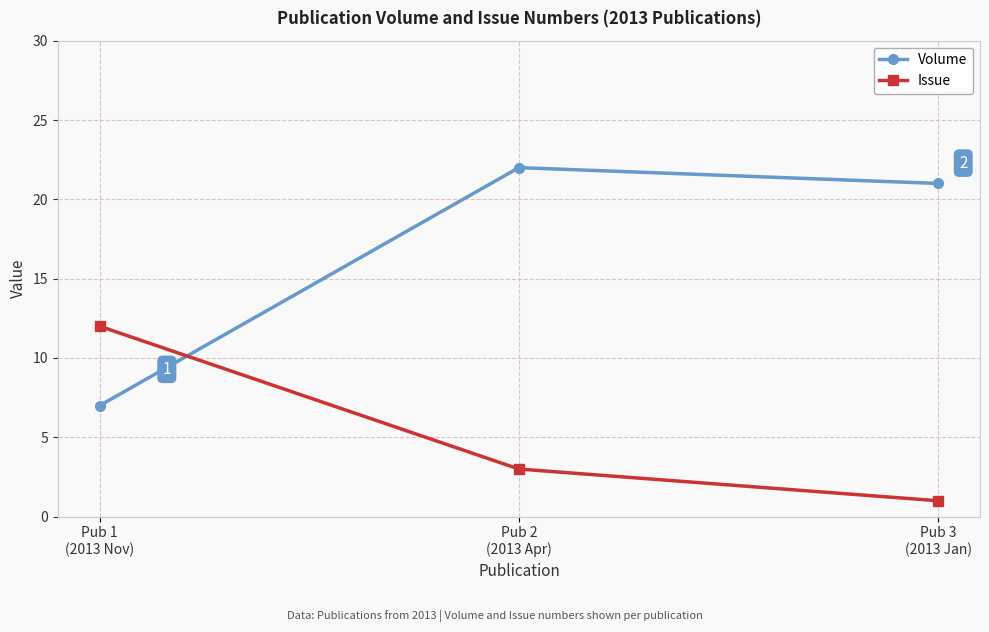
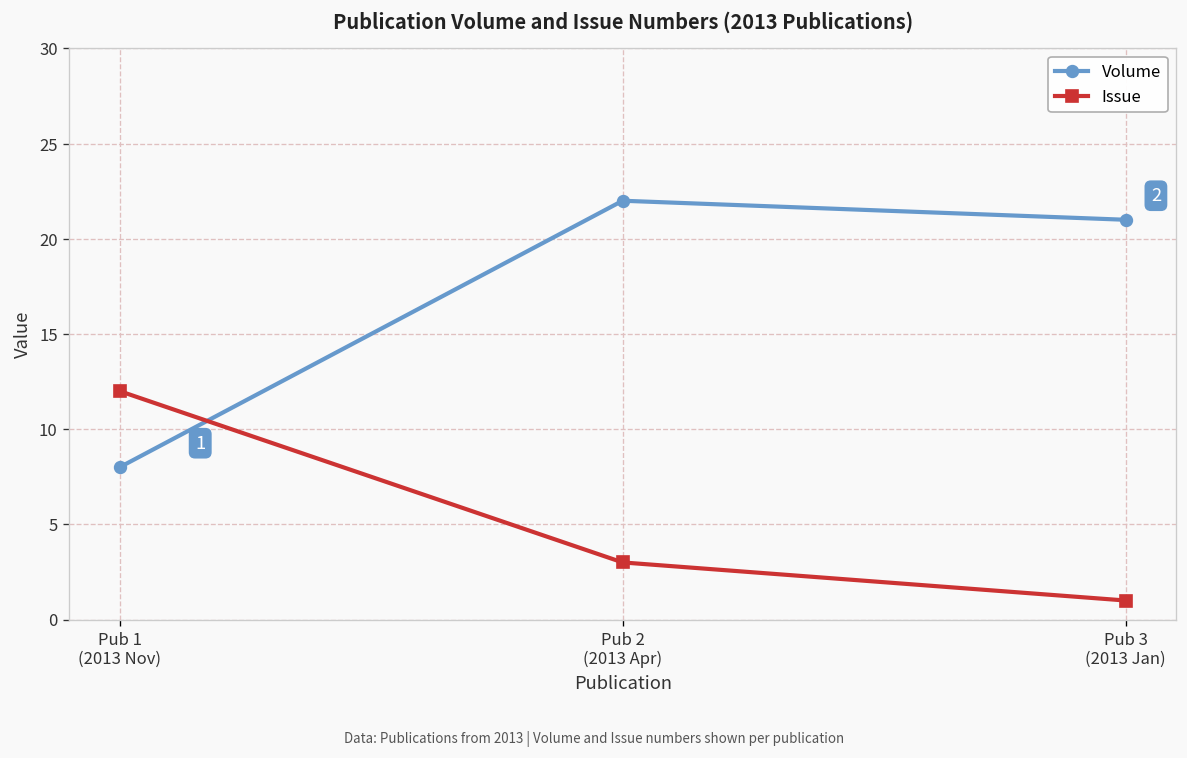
  {
    "Volume": {
-     "Pub 1 (2013 Nov)": 7,
+     "Pub 1 (2013 Nov)": 8,
      "Pub 2 (2013 Apr)": 22
    },
    "Issue": {
      "Pub 1 (2013 Nov)": 12,
      "Pub 2 (2013 Apr)": 3,
      "Pub 3 (2013 Jan)": 1
    }
  }
